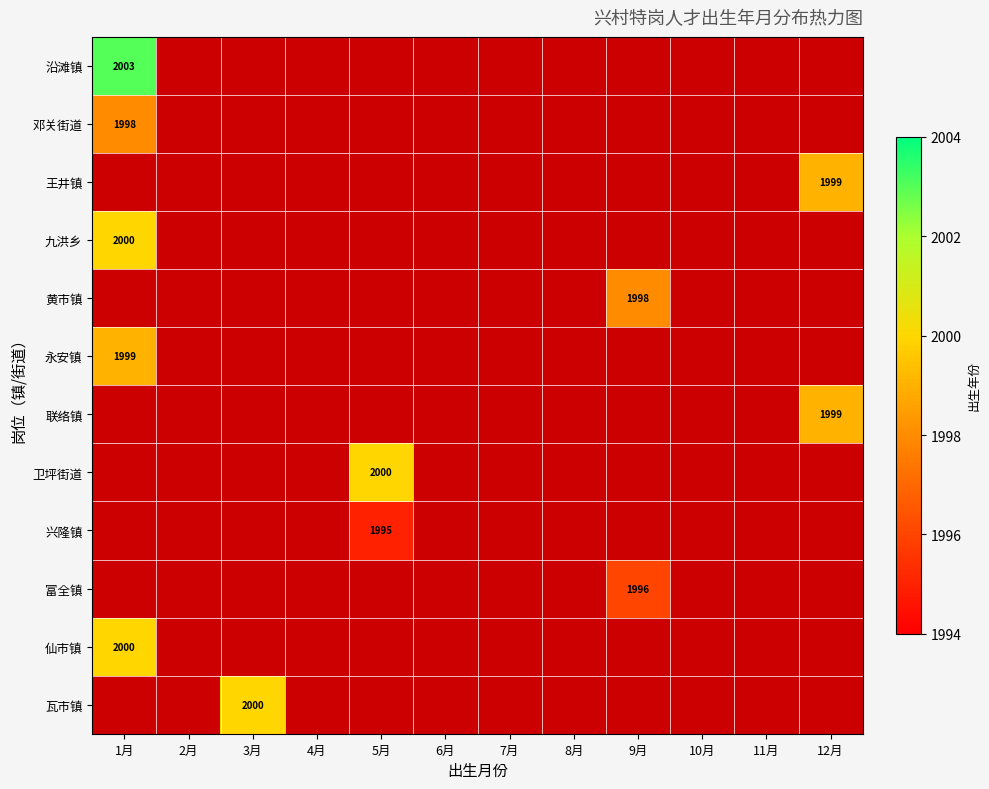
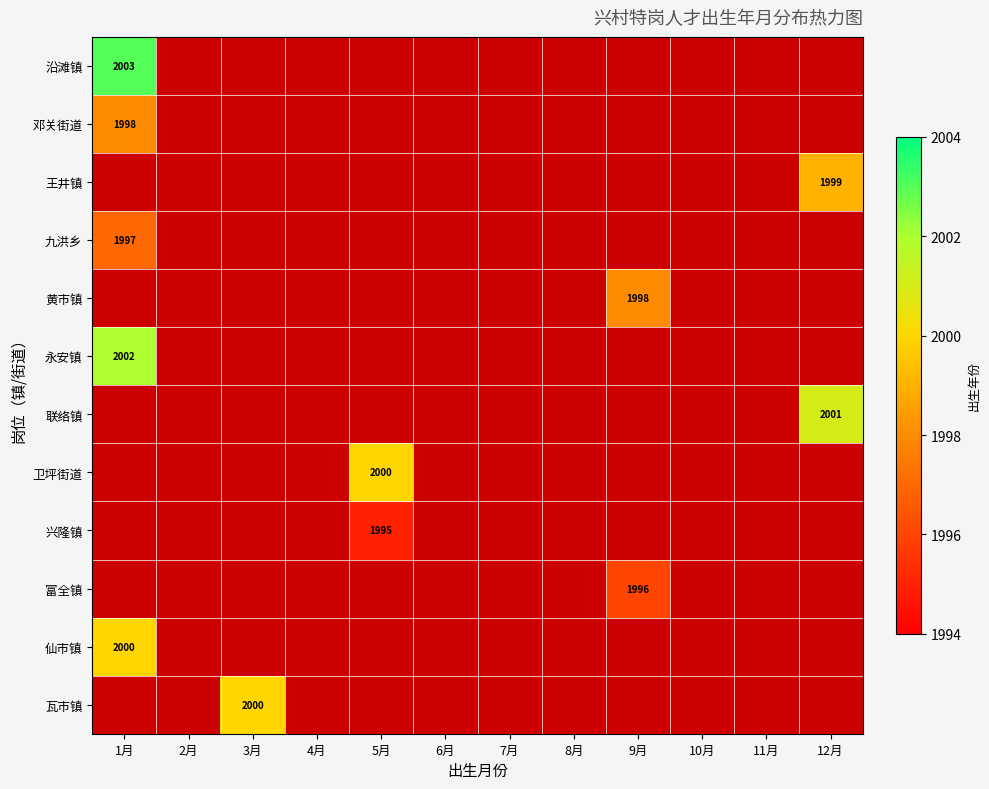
  {
    "沿滩镇": {
      "1月": 2003
    },
    "邓关街道": {
      "1月": 1998
    },
    "王井镇": {
      "12月": 1999
    },
    "九洪乡": {
-     "1月": 2000
+     "1月": 1997
    },
    "黄市镇": {
      "9月": 1998
    },
    "永安镇": {
-     "1月": 1999
+     "1月": 2002
    },
    "联络镇": {
-     "12月": 1999
+     "12月": 2001
    },
    "卫坪街道": {
      "5月": 2000
    },
    "兴隆镇": {
      "5月": 1995
    },
    "富全镇": {
      "9月": 1996
    },
    "仙市镇": {
      "1月": 2000
    },
    "瓦市镇": {
      "3月": 2000
    }
  }
